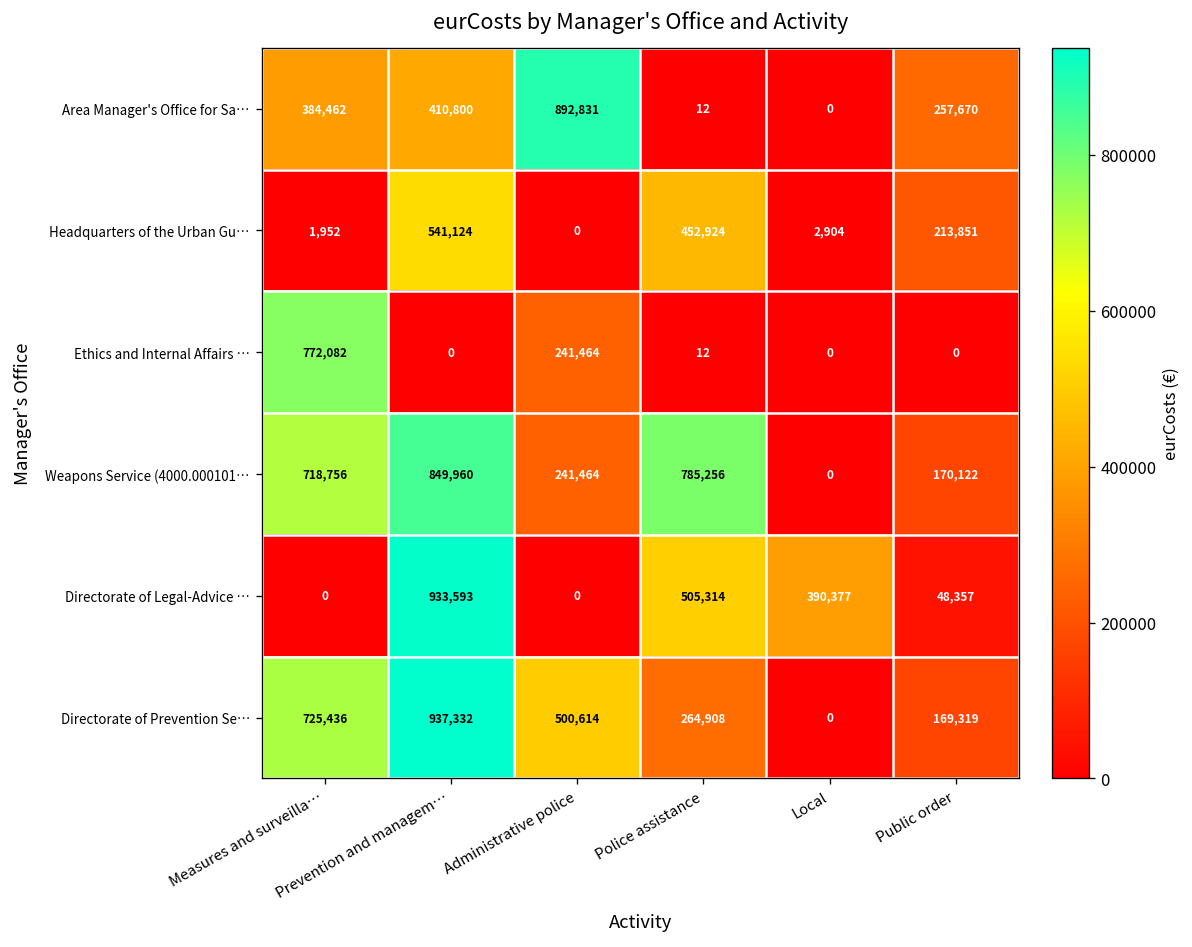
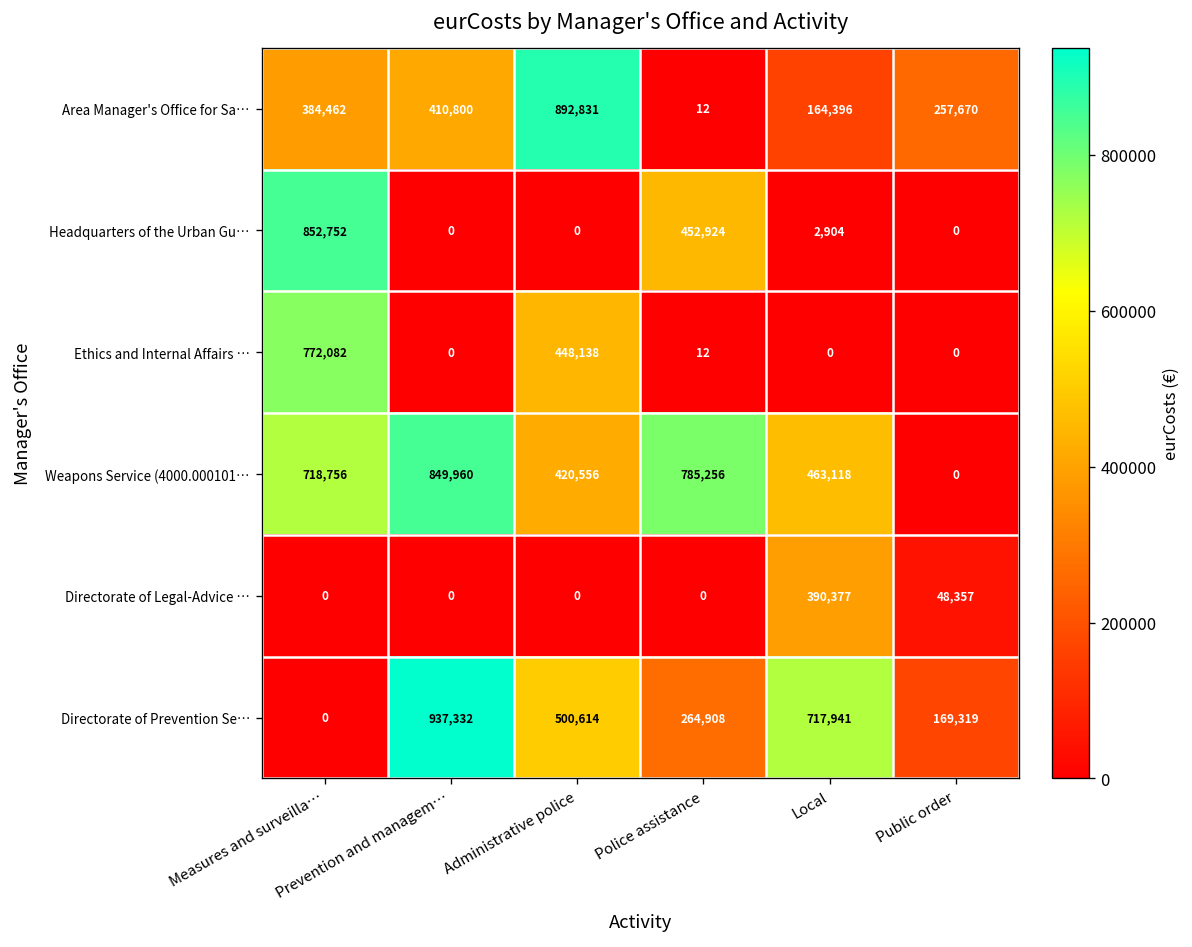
  {
    "Area Manager's Office for Sa…": {
      "Measures and surveilla…": "384,462",
      "Prevention and managem…": "410,800",
      "Administrative police": "892,831",
      "Police assistance": "12",
-     "Local": "0",
+     "Local": "164,396",
      "Public order": "257,670"
    },
    "Headquarters of the Urban Gu…": {
-     "Measures and surveilla…": "1,952",
-     "Prevention and managem…": "541,124",
+     "Measures and surveilla…": "852,752",
+     "Prevention and managem…": "0",
      "Administrative police": "0",
      "Police assistance": "452,924",
      "Local": "2,904",
-     "Public order": "213,851"
+     "Public order": "0"
    },
    "Ethics and Internal Affairs …": {
      "Measures and surveilla…": "772,082",
      "Prevention and managem…": "0",
-     "Administrative police": "241,464",
+     "Administrative police": "448,138",
      "Police assistance": "12",
      "Local": "0",
      "Public order": "0"
    },
    "Weapons Service (4000.000101…": {
      "Measures and surveilla…": "718,756",
      "Prevention and managem…": "849,960",
-     "Administrative police": "241,464",
+     "Administrative police": "420,556",
      "Police assistance": "785,256",
-     "Local": "0",
-     "Public order": "170,122"
+     "Local": "463,118",
+     "Public order": "0"
    },
    "Directorate of Legal-Advice …": {
      "Measures and surveilla…": "0",
-     "Prevention and managem…": "933,593",
+     "Prevention and managem…": "0",
      "Administrative police": "0",
-     "Police assistance": "505,314",
+     "Police assistance": "0",
      "Local": "390,377",
      "Public order": "48,357"
    },
    "Directorate of Prevention Se…": {
-     "Measures and surveilla…": "725,436",
+     "Measures and surveilla…": "0",
      "Prevention and managem…": "937,332",
      "Administrative police": "500,614",
      "Police assistance": "264,908",
-     "Local": "0",
+     "Local": "717,941",
      "Public order": "169,319"
    }
  }
